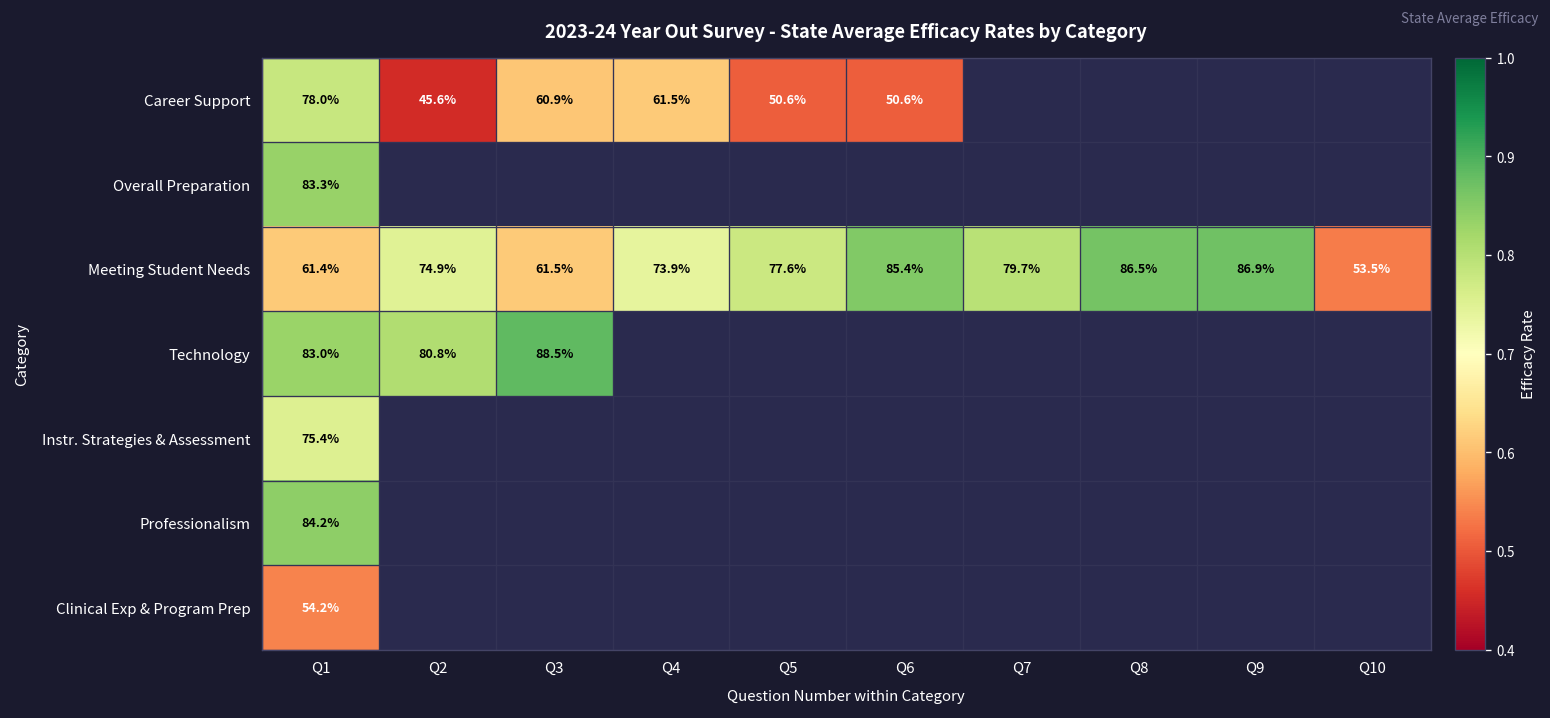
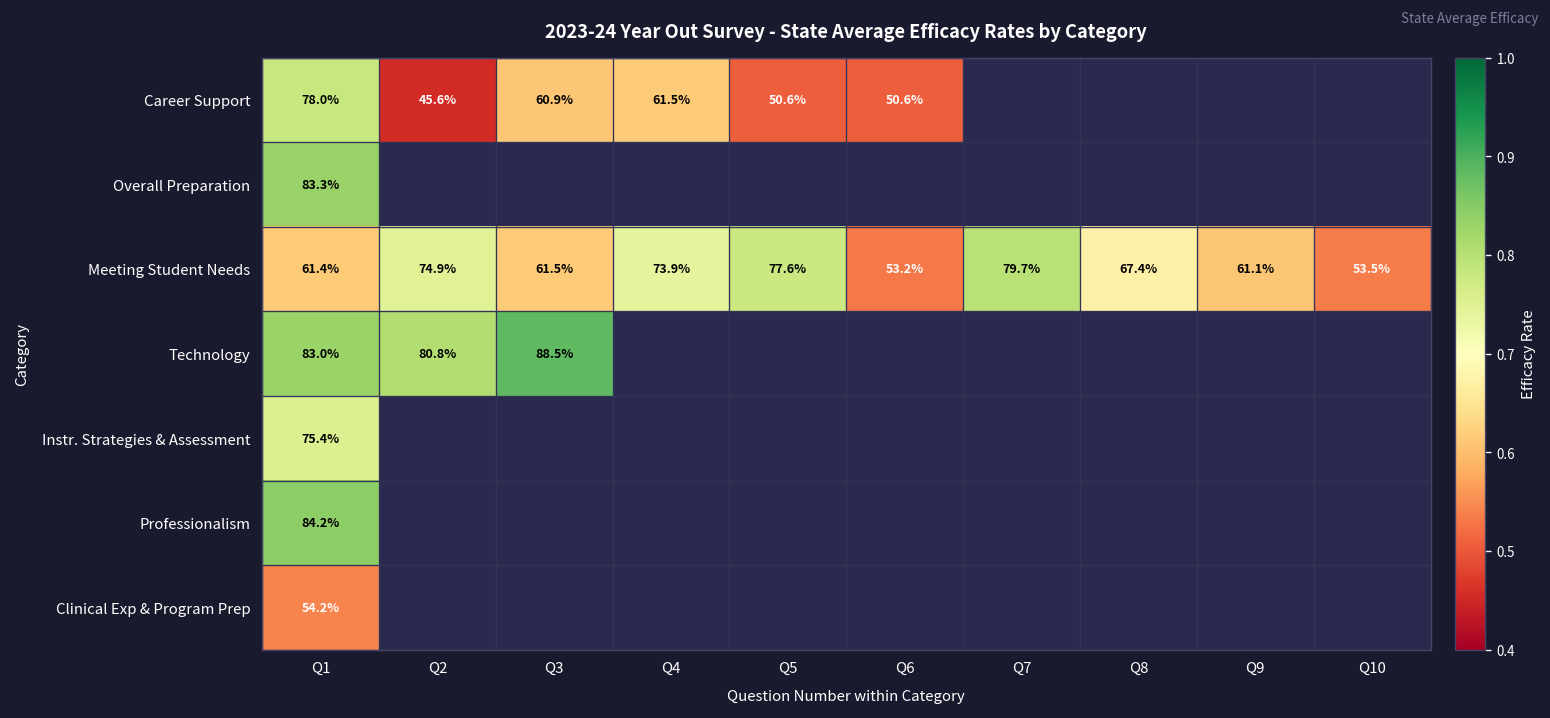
  {
    "Career Support": {
      "Q1": "78.0%",
      "Q2": "45.6%",
      "Q3": "60.9%",
      "Q4": "61.5%",
      "Q5": "50.6%",
      "Q6": "50.6%"
    },
    "Overall Preparation": {
      "Q1": "83.3%"
    },
    "Meeting Student Needs": {
      "Q1": "61.4%",
      "Q2": "74.9%",
      "Q3": "61.5%",
      "Q4": "73.9%",
      "Q5": "77.6%",
-     "Q6": "85.4%",
+     "Q6": "53.2%",
      "Q7": "79.7%",
-     "Q8": "86.5%",
-     "Q9": "86.9%",
+     "Q8": "67.4%",
+     "Q9": "61.1%",
      "Q10": "53.5%"
    },
    "Technology": {
      "Q1": "83.0%",
      "Q2": "80.8%",
      "Q3": "88.5%"
    },
    "Instr. Strategies & Assessment": {
      "Q1": "75.4%"
    },
    "Professionalism": {
      "Q1": "84.2%"
    },
    "Clinical Exp & Program Prep": {
      "Q1": "54.2%"
    }
  }
